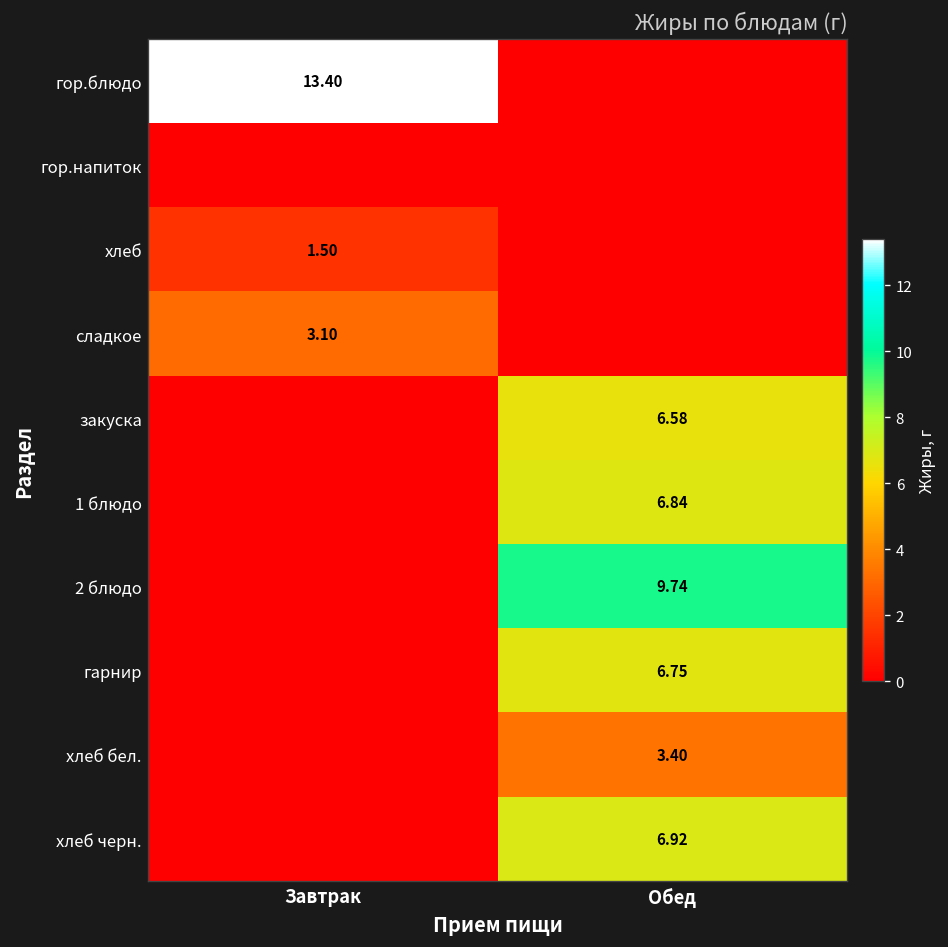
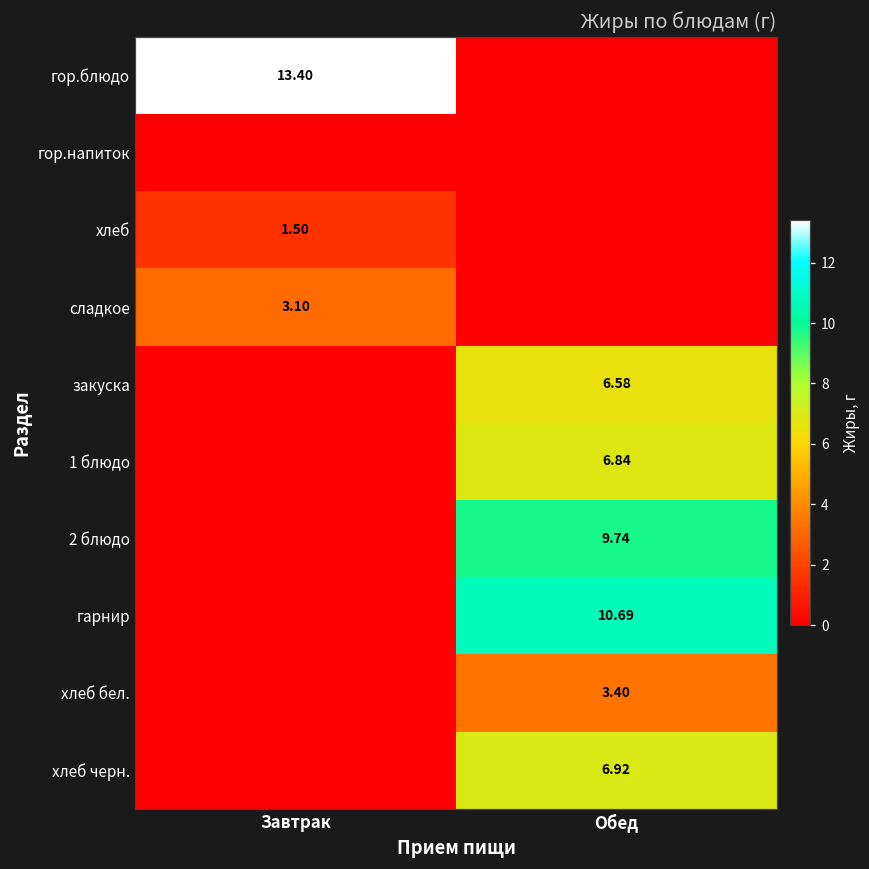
  {
    "гор.блюдо": {
      "Завтрак": 13.40
    },
    "хлеб": {
      "Завтрак": 1.50
    },
    "сладкое": {
      "Завтрак": 3.10
    },
    "закуска": {
      "Обед": 6.58
    },
    "1 блюдо": {
      "Обед": 6.84
    },
    "2 блюдо": {
      "Обед": 9.74
    },
    "гарнир": {
-     "Обед": 6.75
+     "Обед": 10.69
    },
    "хлеб бел.": {
      "Обед": 3.40
    },
    "хлеб черн.": {
      "Обед": 6.92
    }
  }
